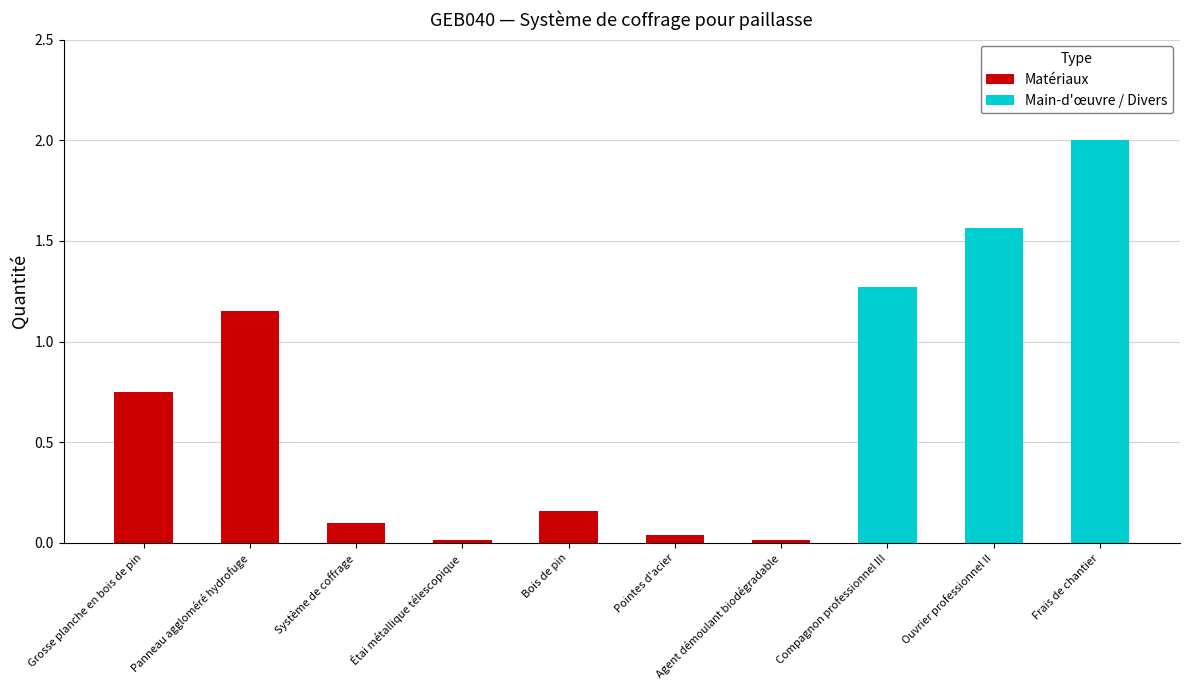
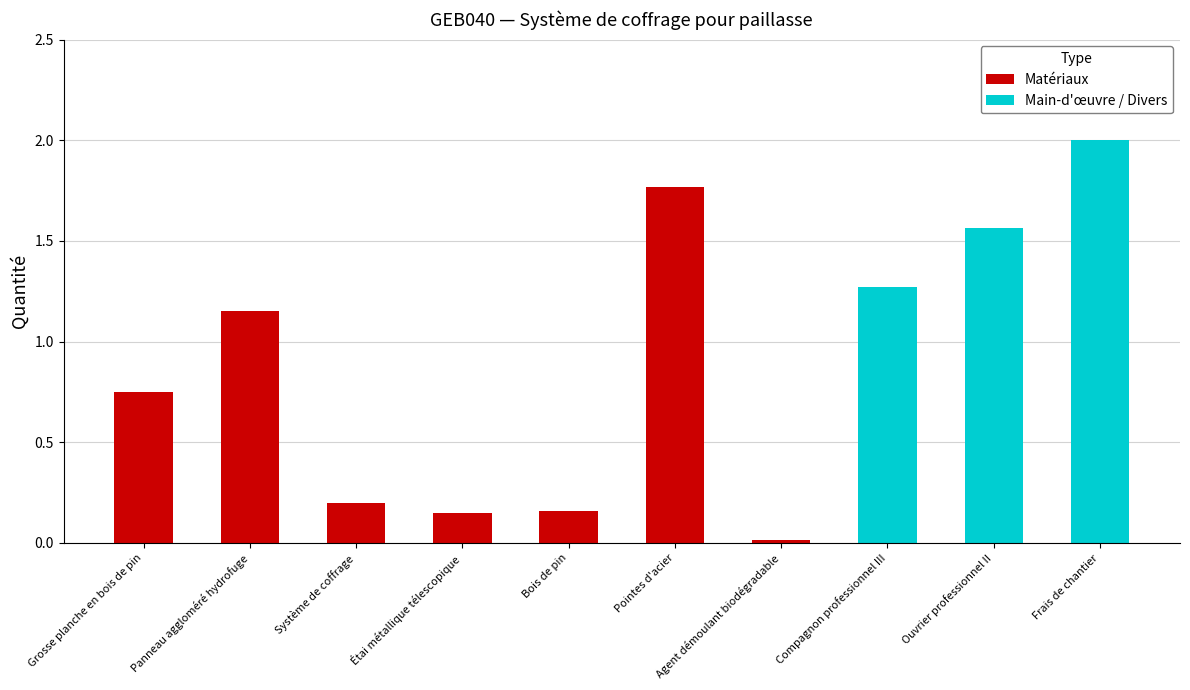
  {
    "Grosse planche en bois de pin": 0.75,
    "Panneau aggloméré hydrofuge": 1.15,
-   "Système de coffrage": 0.1,
-   "Étai métallique télescopique": 0.01,
+   "Système de coffrage": 0.2,
+   "Étai métallique télescopique": 0.15,
    "Bois de pin": 0.16,
-   "Pointes d'acier": 0.04,
+   "Pointes d'acier": 1.77,
    "Agent démoulant biodégradable": 0.01,
    "Compagnon professionnel III": 1.27,
    "Ouvrier professionnel II": 1.56,
    "Frais de chantier": 2.00
  }
